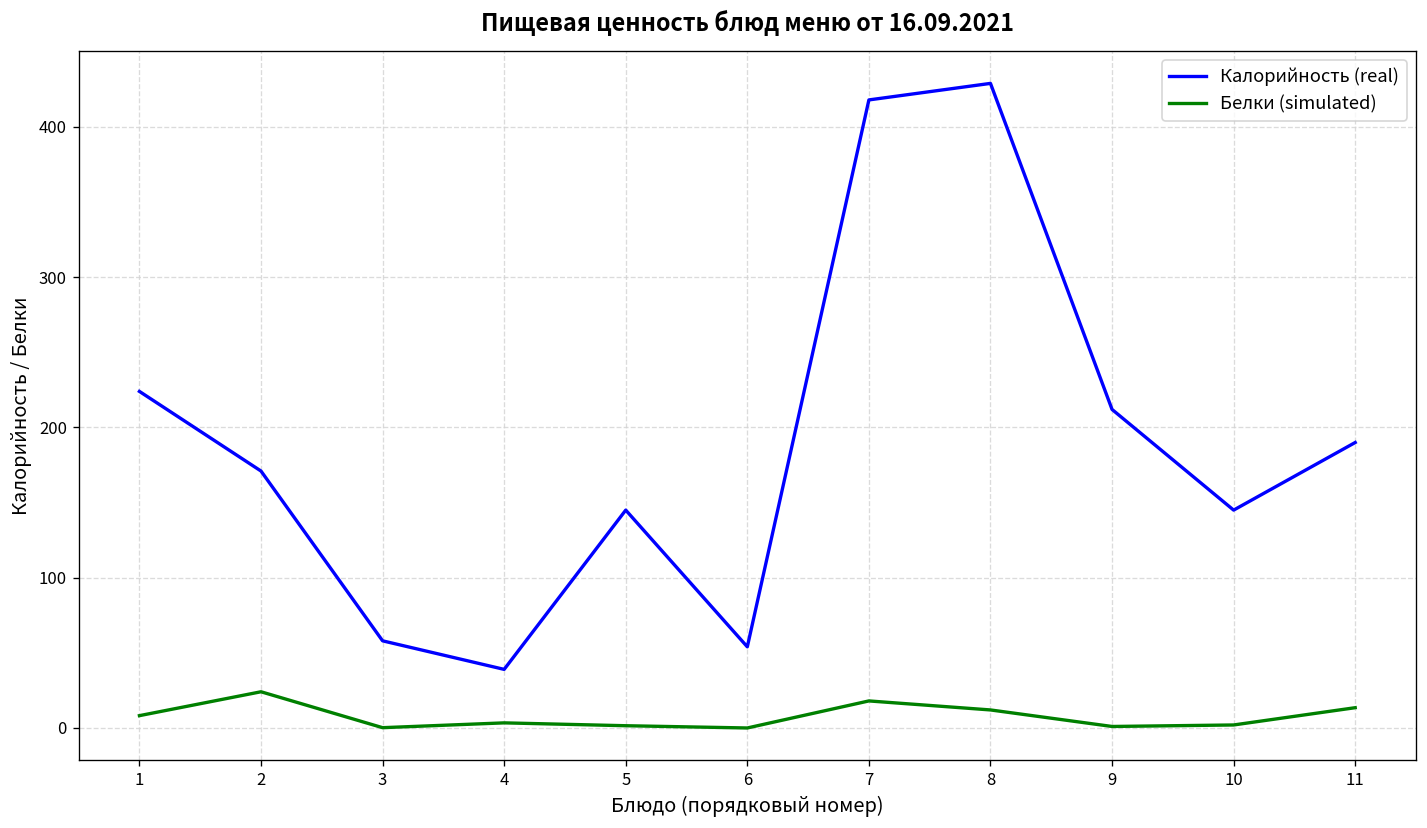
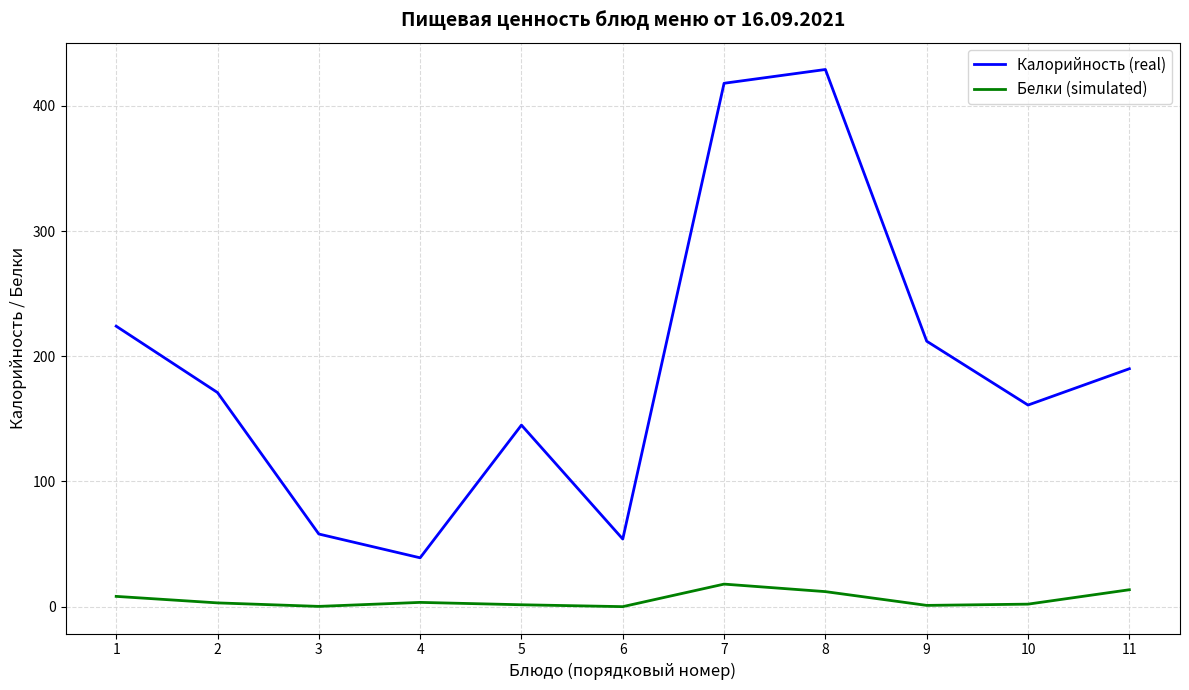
  {
    "Калорийность (real)": {
      "1": 224,
      "2": 171,
      "3": 58,
      "4": 39,
      "5": 145,
      "6": 54,
      "7": 418,
      "8": 429,
      "9": 212,
-     "10": 145,
+     "10": 161,
      "11": 190
    },
    "Белки (simulated)": {
      "1": 8,
-     "2": 24,
+     "2": 3,
      "3": 0,
      "4": 3,
      "5": 2,
      "6": 0,
      "7": 18,
      "8": 12,
      "9": 1,
      "10": 2,
      "11": 14
    }
  }
